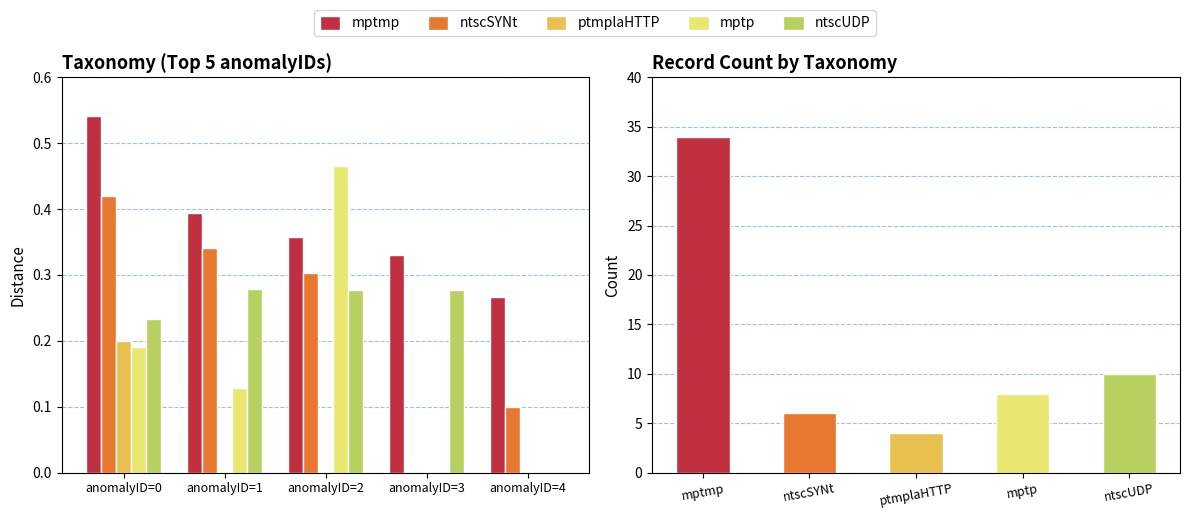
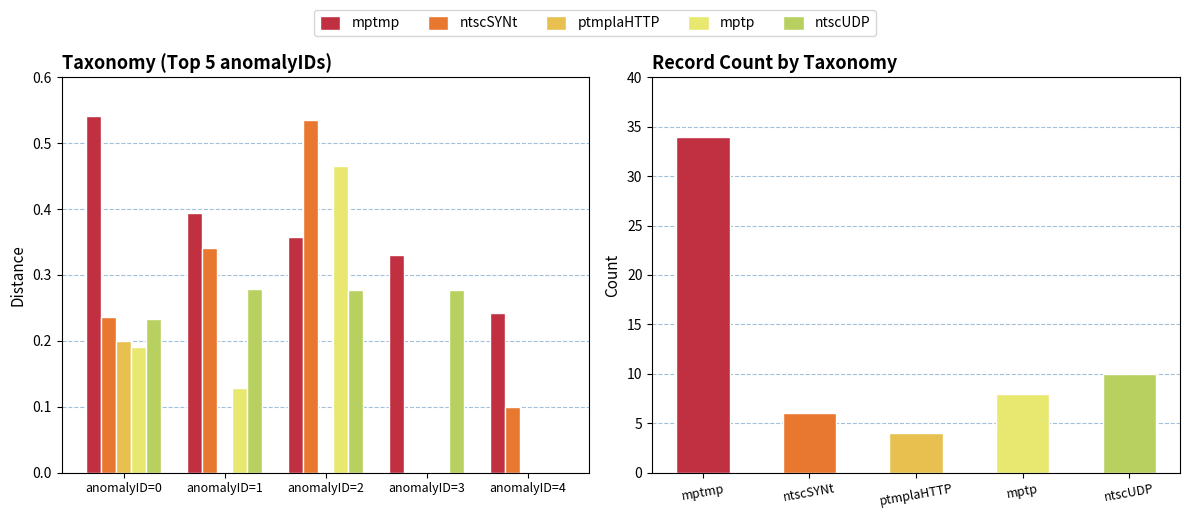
  {
    "Taxonomy (Top 5 anomalyIDs)": {
      "mptmp": {
        "anomalyID=0": 0.54,
        "anomalyID=1": 0.39,
        "anomalyID=2": 0.36,
        "anomalyID=3": 0.33,
-       "anomalyID=4": 0.27
+       "anomalyID=4": 0.24
      },
      "ntscSYNt": {
-       "anomalyID=0": 0.42,
+       "anomalyID=0": 0.24,
        "anomalyID=1": 0.34,
-       "anomalyID=2": 0.30,
+       "anomalyID=2": 0.54,
        "anomalyID=3": 0.00,
        "anomalyID=4": 0.10
      }
    },
    "Record Count by Taxonomy": {
      "mptmp": 34,
      "ntscSYNt": 6,
      "ptmplaHTTP": 4,
      "mptp": 8,
      "ntscUDP": 10
    }
  }
